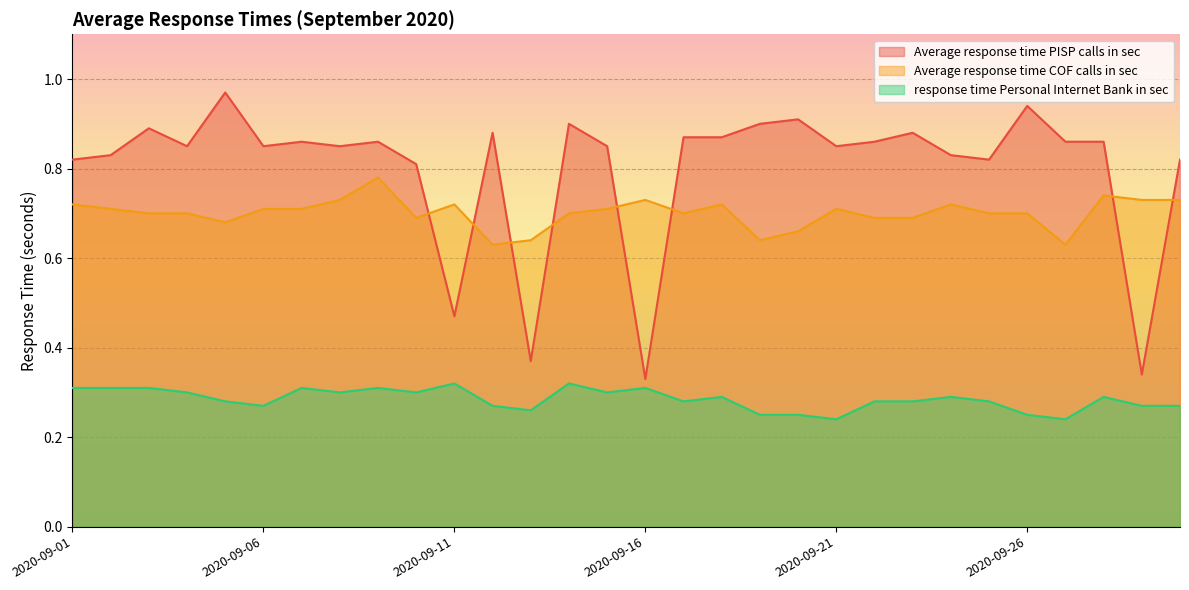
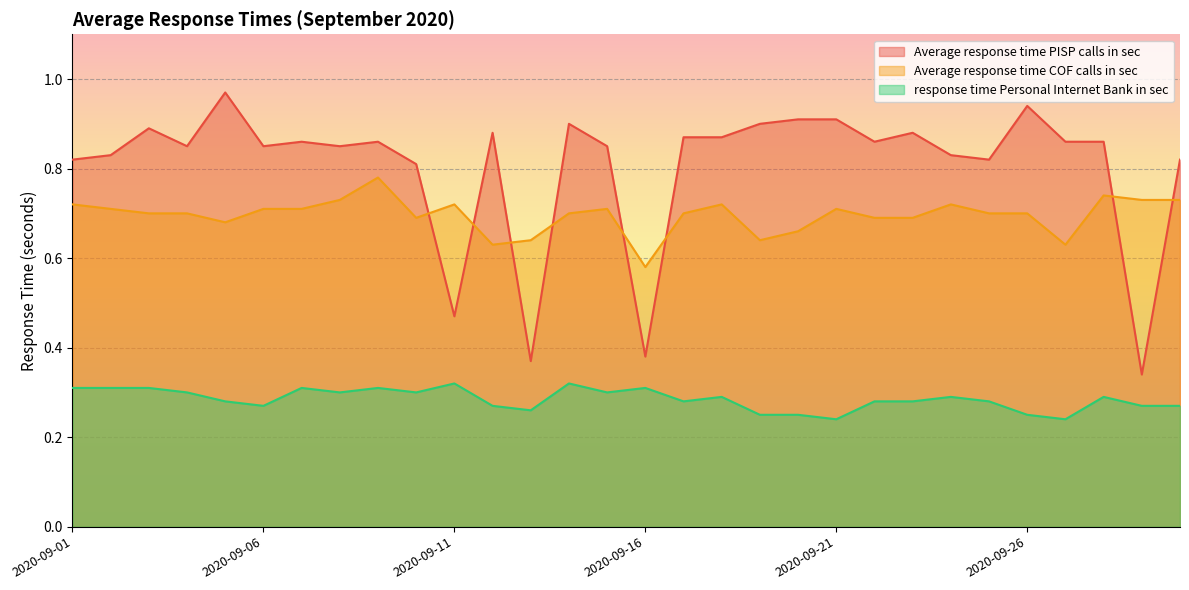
  {
    "Average response time PISP calls in sec": {
      "2020-09-01": 0.82,
      "2020-09-06": 0.85,
      "2020-09-11": 0.47,
-     "2020-09-16": 0.33,
-     "2020-09-21": 0.85,
+     "2020-09-16": 0.38,
+     "2020-09-21": 0.91,
      "2020-09-26": 0.94
    },
    "Average response time COF calls in sec": {
      "2020-09-01": 0.72,
      "2020-09-06": 0.71,
      "2020-09-11": 0.72,
-     "2020-09-16": 0.73,
+     "2020-09-16": 0.58,
      "2020-09-21": 0.71,
      "2020-09-26": 0.70
    },
    "response time Personal Internet Bank in sec": {
      "2020-09-01": 0.31,
      "2020-09-06": 0.27,
      "2020-09-11": 0.32,
      "2020-09-16": 0.31,
      "2020-09-21": 0.24,
      "2020-09-26": 0.25
    }
  }
